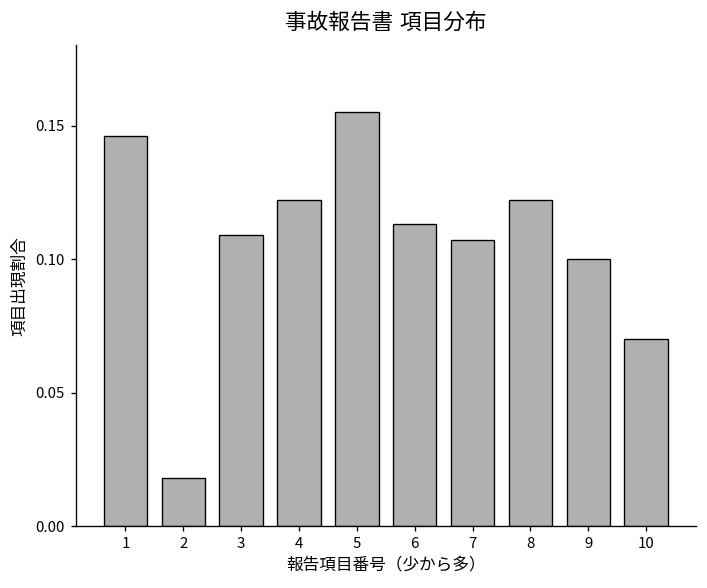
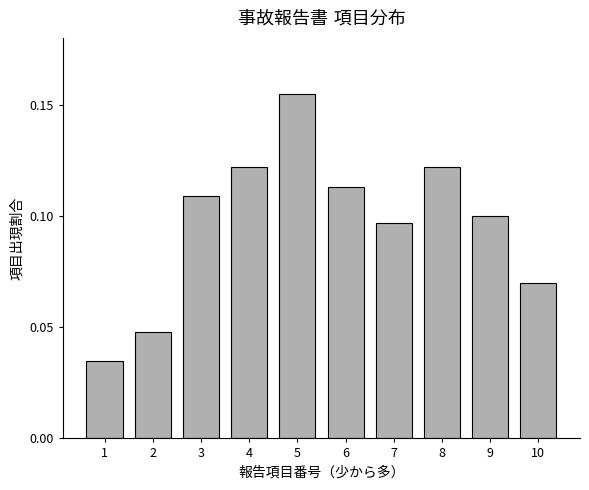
  {
-   "1": 0.146,
-   "2": 0.018,
+   "1": 0.035,
+   "2": 0.048,
    "3": 0.109,
    "4": 0.122,
    "5": 0.155,
    "6": 0.113,
-   "7": 0.107,
+   "7": 0.097,
    "8": 0.122,
    "9": 0.100,
    "10": 0.070
  }
